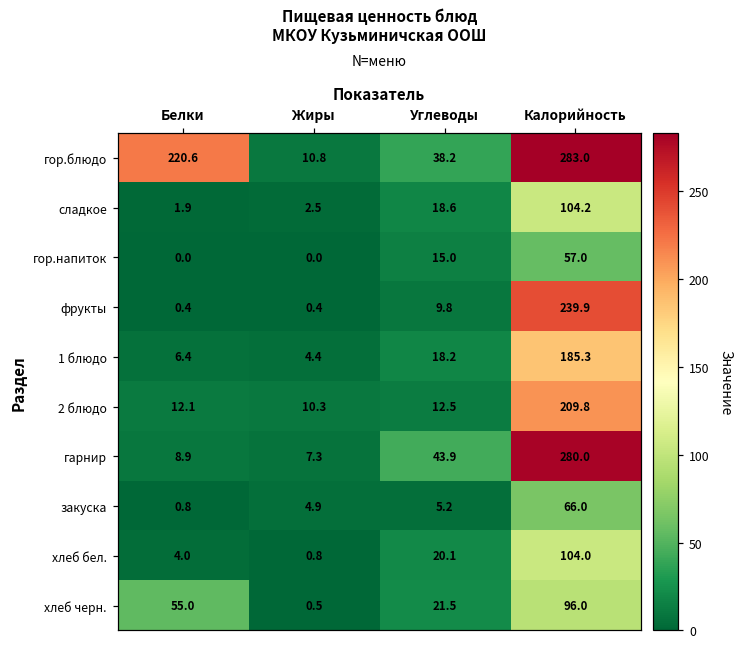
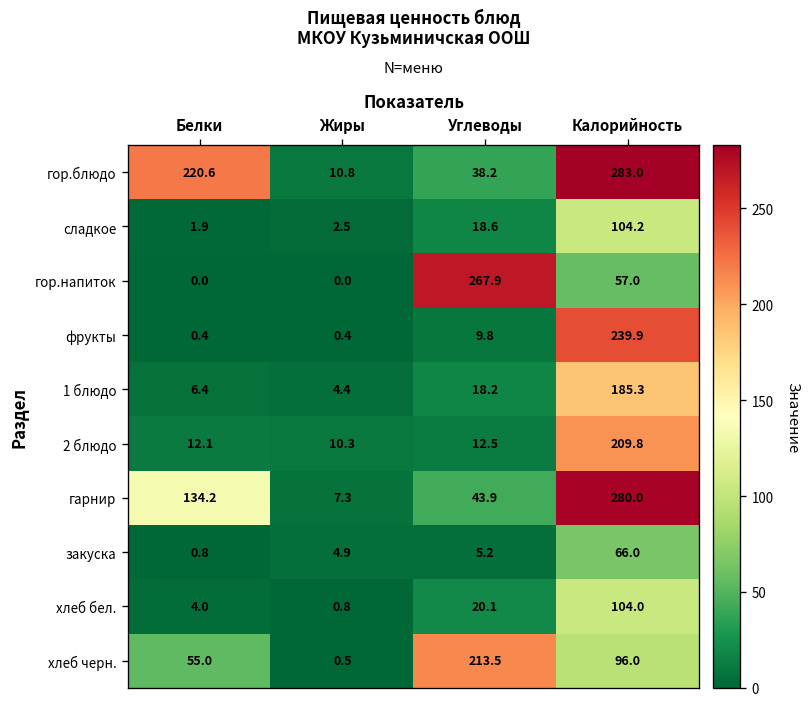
  {
    "гор.блюдо": {
      "Белки": 220.6,
      "Жиры": 10.8,
      "Углеводы": 38.2,
      "Калорийность": 283.0
    },
    "сладкое": {
      "Белки": 1.9,
      "Жиры": 2.5,
      "Углеводы": 18.6,
      "Калорийность": 104.2
    },
    "гор.напиток": {
      "Белки": 0.0,
      "Жиры": 0.0,
-     "Углеводы": 15.0,
+     "Углеводы": 267.9,
      "Калорийность": 57.0
    },
    "фрукты": {
      "Белки": 0.4,
      "Жиры": 0.4,
      "Углеводы": 9.8,
      "Калорийность": 239.9
    },
    "1 блюдо": {
      "Белки": 6.4,
      "Жиры": 4.4,
      "Углеводы": 18.2,
      "Калорийность": 185.3
    },
    "2 блюдо": {
      "Белки": 12.1,
      "Жиры": 10.3,
      "Углеводы": 12.5,
      "Калорийность": 209.8
    },
    "гарнир": {
-     "Белки": 8.9,
+     "Белки": 134.2,
      "Жиры": 7.3,
      "Углеводы": 43.9,
      "Калорийность": 280.0
    },
    "закуска": {
      "Белки": 0.8,
      "Жиры": 4.9,
      "Углеводы": 5.2,
      "Калорийность": 66.0
    },
    "хлеб бел.": {
      "Белки": 4.0,
      "Жиры": 0.8,
      "Углеводы": 20.1,
      "Калорийность": 104.0
    },
    "хлеб черн.": {
      "Белки": 55.0,
      "Жиры": 0.5,
-     "Углеводы": 21.5,
+     "Углеводы": 213.5,
      "Калорийность": 96.0
    }
  }
